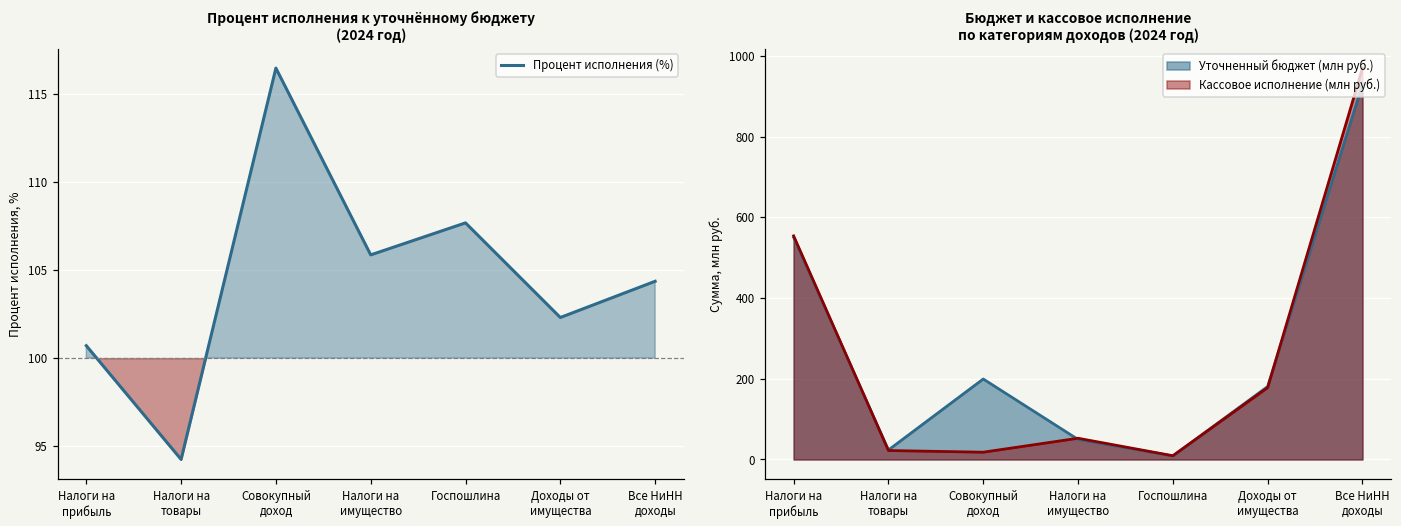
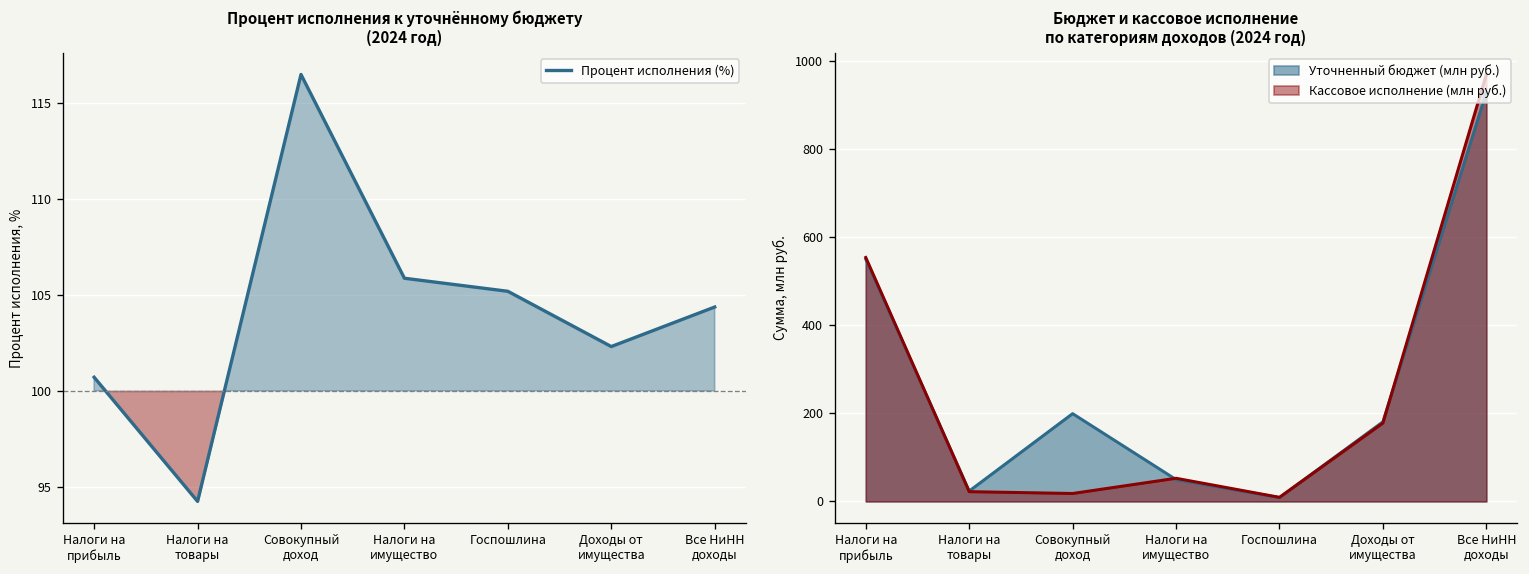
  {
    "Процент исполнения к уточнённому бюджету (2024 год)": {
      "Налоги на прибыль": 100.7,
      "Налоги на товары": 94.2,
      "Совокупный доход": 116.5,
      "Налоги на имущество": 105.9,
-     "Госпошлина": 107.7,
+     "Госпошлина": 105.2,
      "Доходы от имущества": 102.3,
      "Все НиНН доходы": 104.4
    },
    "Бюджет и кассовое исполнение по категориям доходов (2024 год)": {
      "Уточненный бюджет (млн руб.)": {
        "Совокупный доход": 200
      },
      "Кассовое исполнение (млн руб.)": {
        "Совокупный доход": 20
      }
    }
  }
